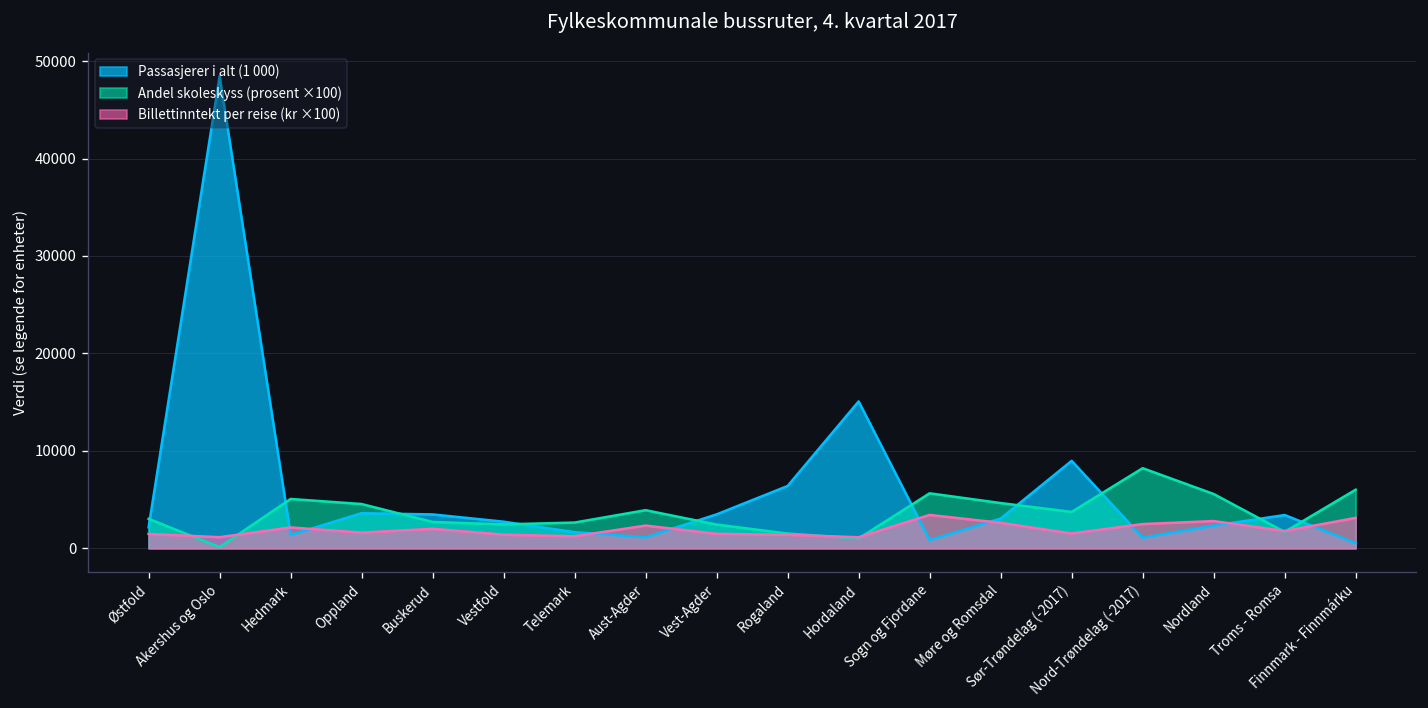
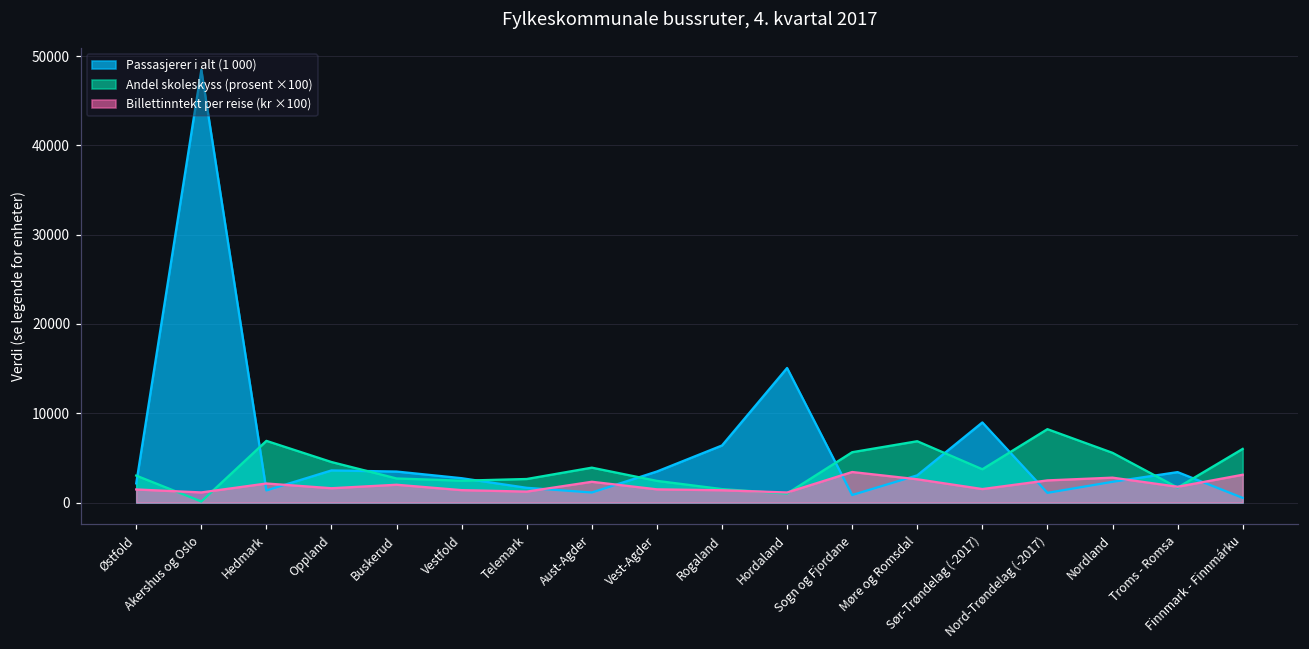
  {
    "Passasjerer i alt (1 000)": {
      "Østfold": 2000,
      "Hedmark": 1000,
      "Oppland": 4000,
      "Buskerud": 3000,
      "Telemark": 2000,
      "Aust-Agder": 1000,
      "Vest-Agder": 3000,
      "Rogaland": 6000,
      "Hordaland": 15000,
      "Sogn og Fjordane": 1000,
      "Møre og Romsdal": 3000,
      "Sør-Trøndelag (-2017)": 9000,
      "Nord-Trøndelag (-2017)": 1000,
      "Nordland": 2000,
      "Troms - Romsa": 3000,
      "Finnmark - Finnmárku": 1000
    },
    "Andel skoleskyss (prosent ×100)": {
      "Østfold": 3000,
      "Akershus og Oslo": 0,
-     "Hedmark": 5000,
+     "Hedmark": 7000,
      "Oppland": 5000,
      "Buskerud": 3000,
      "Telemark": 3000,
      "Aust-Agder": 4000,
      "Vest-Agder": 2000,
      "Sogn og Fjordane": 6000,
-     "Møre og Romsdal": 5000,
+     "Møre og Romsdal": 7000,
      "Sør-Trøndelag (-2017)": 4000,
      "Nord-Trøndelag (-2017)": 8000,
      "Nordland": 6000,
      "Finnmark - Finnmárku": 6000
    },
    "Billettinntekt per reise (kr ×100)": {
      "Østfold": 1000,
      "Akershus og Oslo": 1000,
      "Hedmark": 2000,
      "Oppland": 2000,
      "Buskerud": 2000,
      "Vestfold": 1000,
      "Telemark": 1000,
      "Aust-Agder": 2000,
      "Vest-Agder": 1000,
      "Sogn og Fjordane": 3000,
      "Møre og Romsdal": 3000,
      "Sør-Trøndelag (-2017)": 2000,
      "Nord-Trøndelag (-2017)": 2000,
      "Nordland": 3000,
      "Finnmark - Finnmárku": 3000
    }
  }
